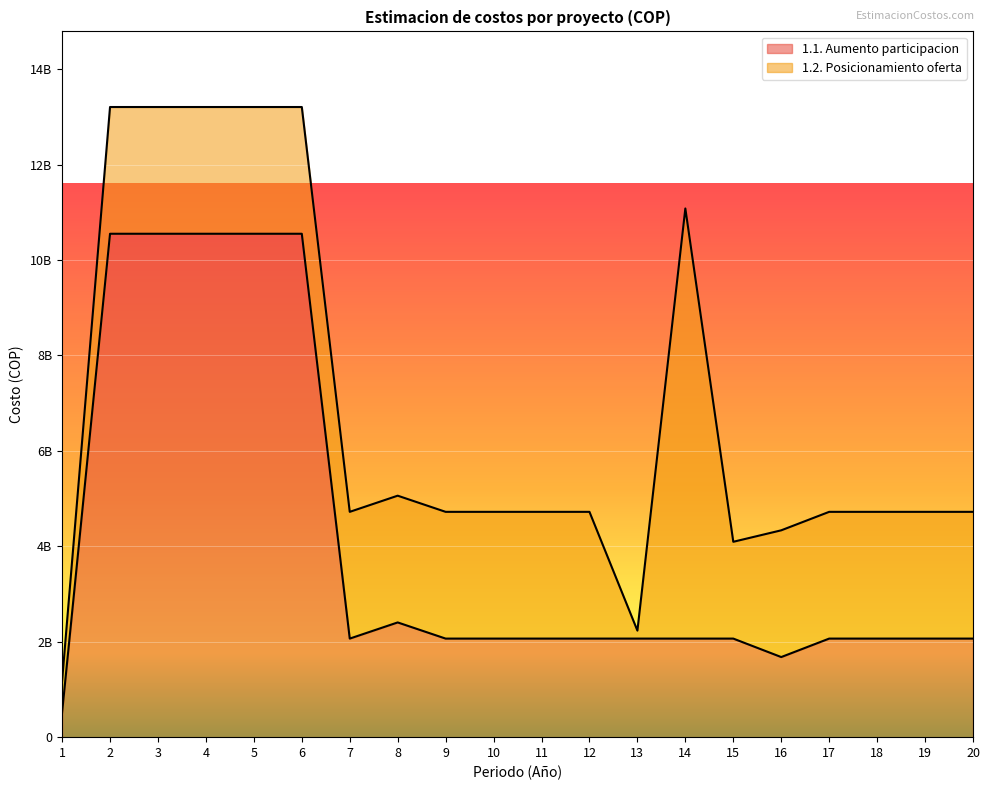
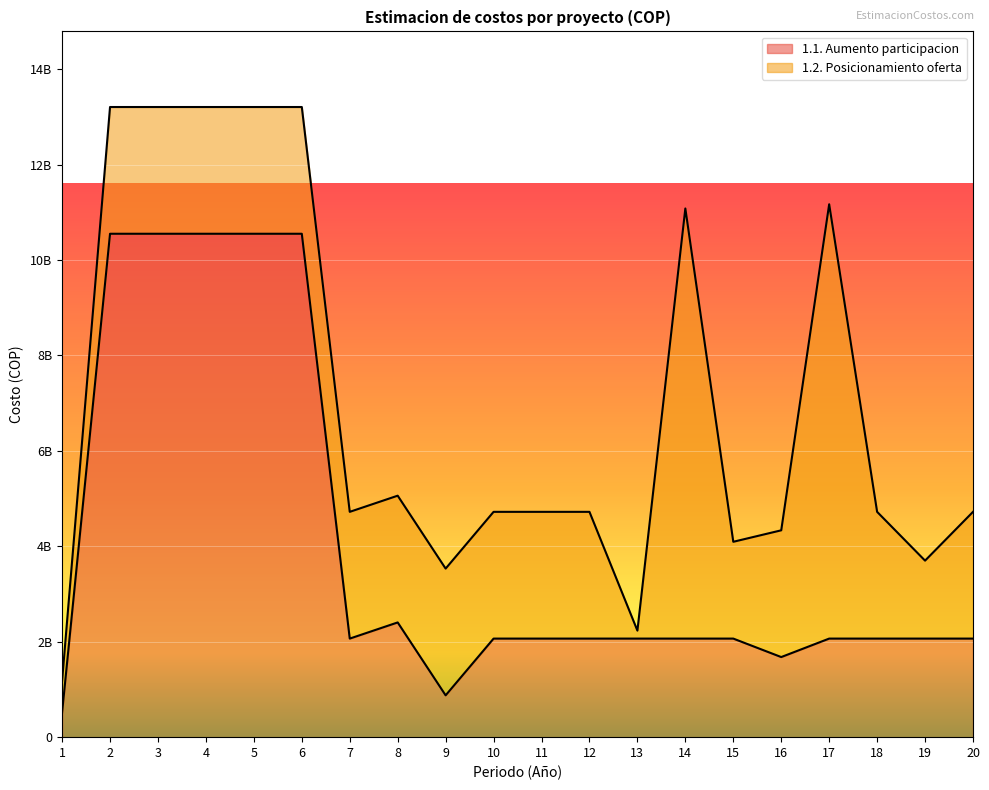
  {
    "1.1. Aumento participacion": {
      "1": 500000000,
      "2": 10600000000,
      "3": 10600000000,
      "4": 10600000000,
      "5": 10600000000,
      "6": 10600000000,
      "7": 2100000000,
      "8": 2400000000,
-     "9": 2100000000,
+     "9": 900000000,
      "10": 2100000000,
      "11": 2100000000,
      "12": 2100000000,
      "13": 2100000000,
      "14": 2100000000,
      "15": 2100000000,
      "16": 1700000000,
      "17": 2100000000,
      "18": 2100000000,
      "19": 2100000000,
      "20": 2100000000
    },
    "1.2. Posicionamiento oferta": {
      "1": 700000000,
      "2": 2700000000,
      "3": 2700000000,
      "4": 2700000000,
      "5": 2700000000,
      "6": 2700000000,
      "7": 2700000000,
      "8": 2700000000,
      "9": 2700000000,
      "10": 2700000000,
      "11": 2700000000,
      "12": 2700000000,
      "13": 200000000,
      "14": 9000000000,
      "15": 2000000000,
      "16": 2700000000,
-     "17": 2700000000,
+     "17": 9100000000,
      "18": 2700000000,
-     "19": 2700000000,
+     "19": 1600000000,
      "20": 2700000000
    }
  }
